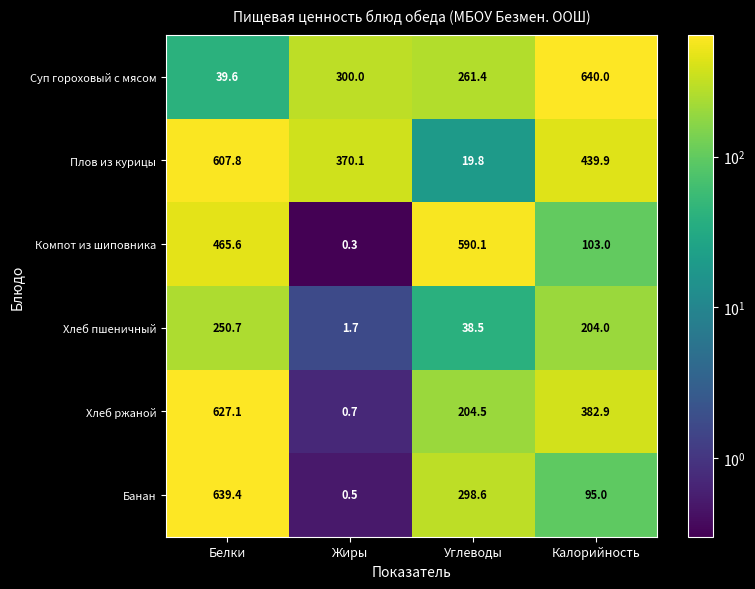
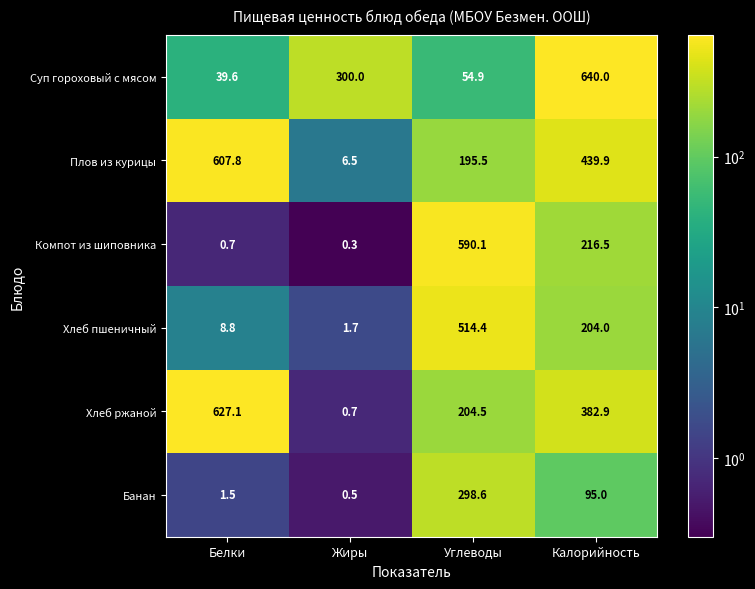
  {
    "Суп гороховый с мясом": {
      "Белки": 39.6,
      "Жиры": 300.0,
-     "Углеводы": 261.4,
+     "Углеводы": 54.9,
      "Калорийность": 640.0
    },
    "Плов из курицы": {
      "Белки": 607.8,
-     "Жиры": 370.1,
-     "Углеводы": 19.8,
+     "Жиры": 6.5,
+     "Углеводы": 195.5,
      "Калорийность": 439.9
    },
    "Компот из шиповника": {
-     "Белки": 465.6,
+     "Белки": 0.7,
      "Жиры": 0.3,
      "Углеводы": 590.1,
-     "Калорийность": 103.0
+     "Калорийность": 216.5
    },
    "Хлеб пшеничный": {
-     "Белки": 250.7,
+     "Белки": 8.8,
      "Жиры": 1.7,
-     "Углеводы": 38.5,
+     "Углеводы": 514.4,
      "Калорийность": 204.0
    },
    "Хлеб ржаной": {
      "Белки": 627.1,
      "Жиры": 0.7,
      "Углеводы": 204.5,
      "Калорийность": 382.9
    },
    "Банан": {
-     "Белки": 639.4,
+     "Белки": 1.5,
      "Жиры": 0.5,
      "Углеводы": 298.6,
      "Калорийность": 95.0
    }
  }
